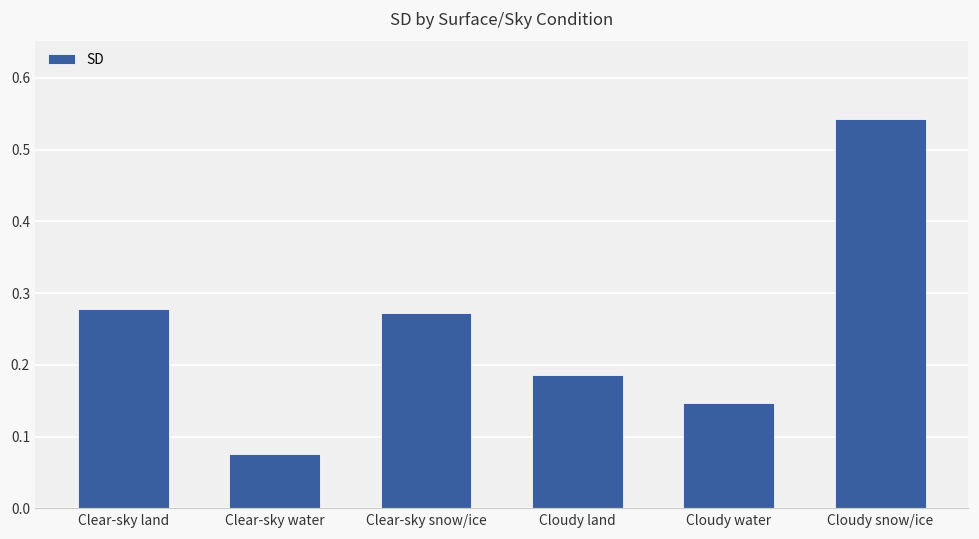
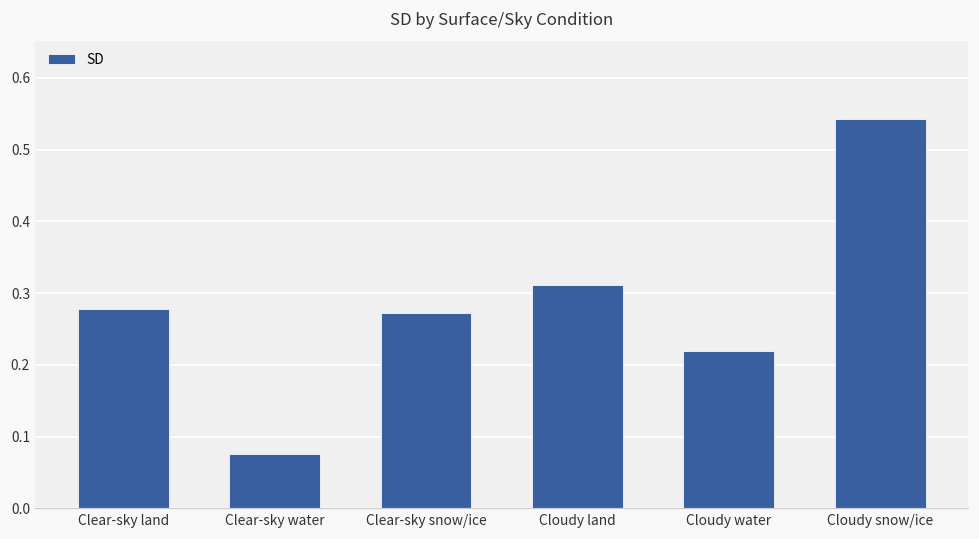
  {
    "Clear-sky land": 0.28,
    "Clear-sky water": 0.08,
    "Clear-sky snow/ice": 0.27,
-   "Cloudy land": 0.19,
-   "Cloudy water": 0.15,
+   "Cloudy land": 0.31,
+   "Cloudy water": 0.22,
    "Cloudy snow/ice": 0.54
  }
